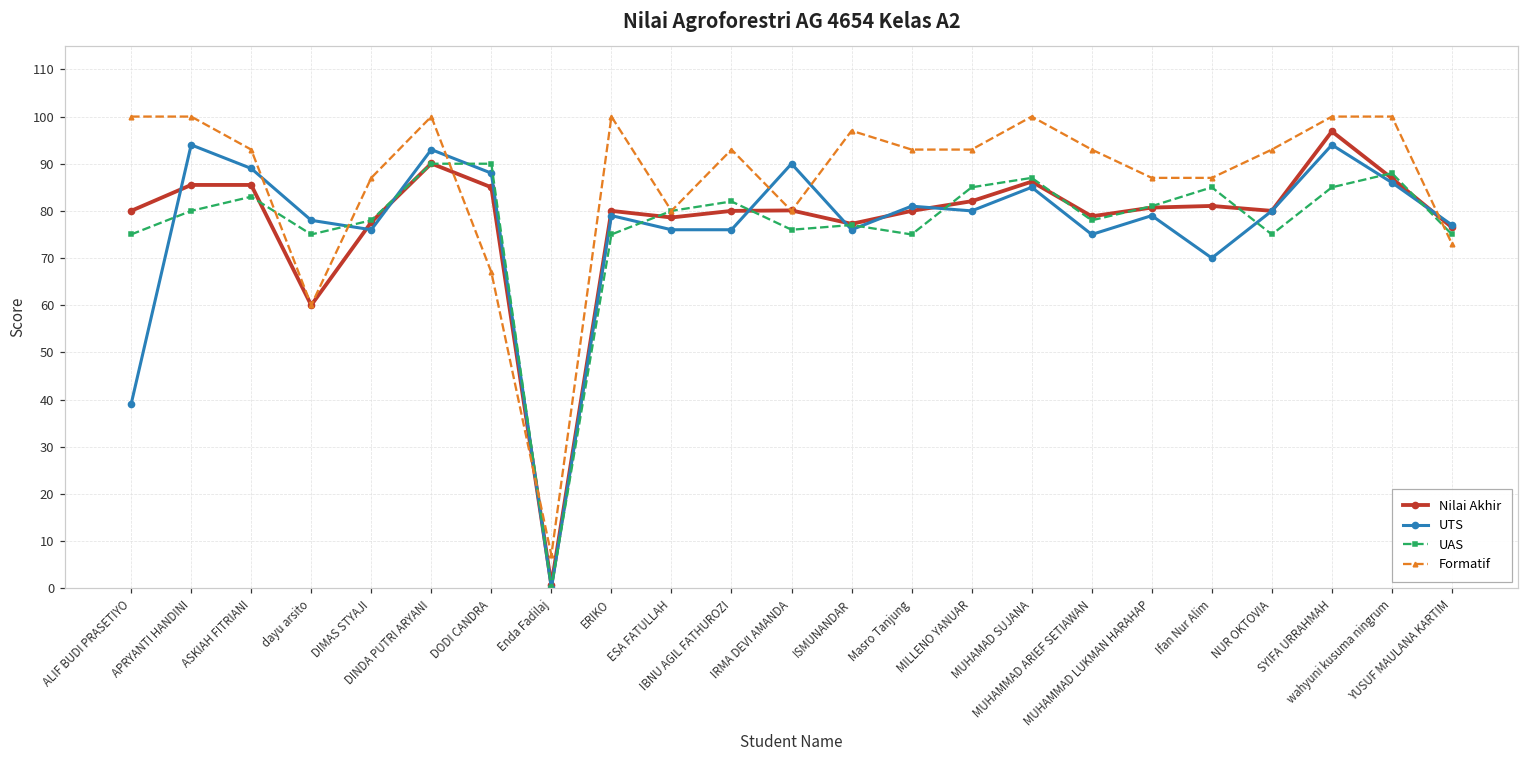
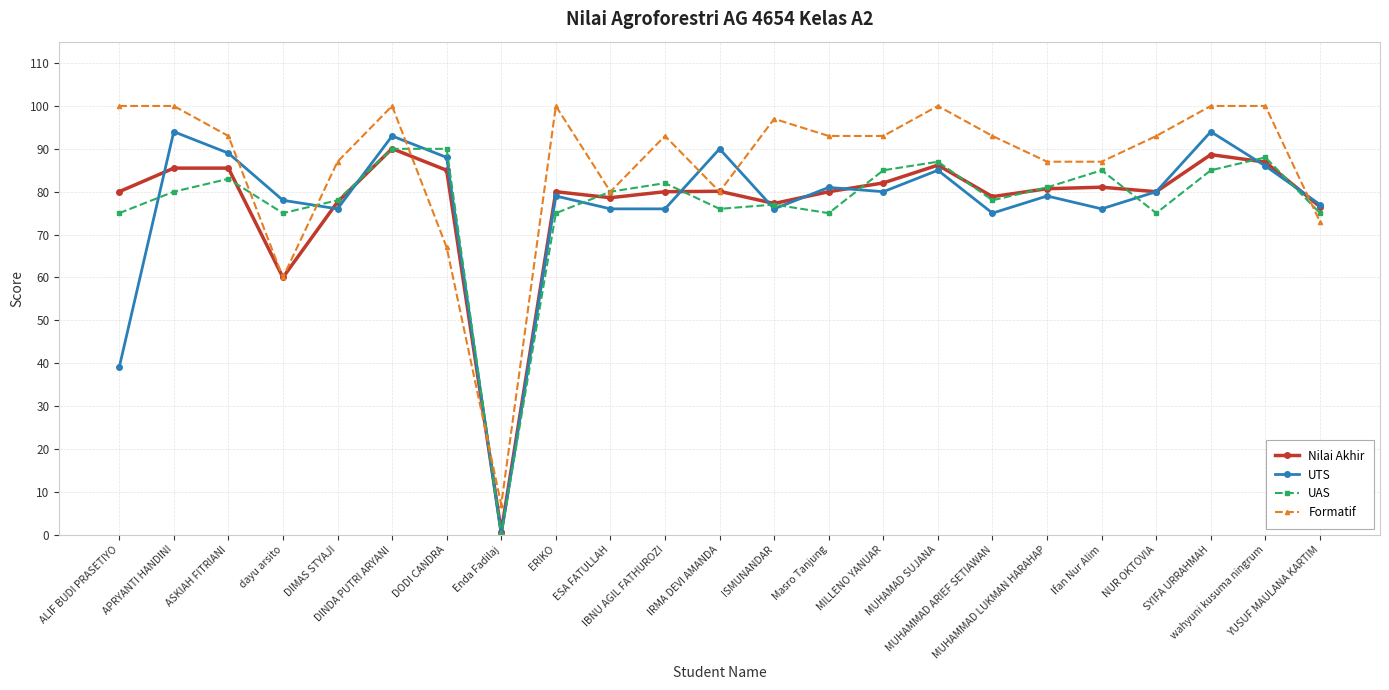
  {
    "Nilai Akhir": {
      "ALIF BUDI PRASETIYO": 80,
      "APRYANTI HANDINI": 86,
      "ASKIAH FITRIANI": 86,
      "DODI CANDRA": 85,
      "Enda Fadilaj": 1,
      "ERIKO": 80,
      "ESA FATULLAH": 79,
      "IBNU AGIL FATHUROZI": 80,
      "Masro Tanjung": 80,
      "MILLENO YANUAR": 82,
      "MUHAMAD SUJANA": 86,
      "MUHAMMAD ARIEF SETIAWAN": 79,
      "Ifan Nur Alim": 81,
-     "SYIFA URRAHMAH": 97,
+     "SYIFA URRAHMAH": 89,
      "wahyuni kusuma ningrum": 87
    },
    "UTS": {
      "ALIF BUDI PRASETIYO": 39,
      "APRYANTI HANDINI": 94,
      "ASKIAH FITRIANI": 89,
      "dayu arsito": 78,
      "DIMAS STYAJI": 76,
      "DINDA PUTRI ARYANI": 93,
      "DODI CANDRA": 88,
      "ERIKO": 79,
      "ESA FATULLAH": 76,
      "IBNU AGIL FATHUROZI": 76,
      "IRMA DEVI AMANDA": 90,
      "ISMUNANDAR": 76,
      "Masro Tanjung": 81,
      "MILLENO YANUAR": 80,
      "MUHAMAD SUJANA": 85,
      "MUHAMMAD ARIEF SETIAWAN": 75,
      "MUHAMMAD LUKMAN HARAHAP": 79,
-     "Ifan Nur Alim": 70,
+     "Ifan Nur Alim": 76,
      "SYIFA URRAHMAH": 94,
      "wahyuni kusuma ningrum": 86
    },
    "UAS": {
      "ALIF BUDI PRASETIYO": 75,
      "APRYANTI HANDINI": 80,
      "ASKIAH FITRIANI": 83,
      "dayu arsito": 75,
      "DODI CANDRA": 90,
      "ERIKO": 75,
      "IBNU AGIL FATHUROZI": 82,
      "IRMA DEVI AMANDA": 76,
      "Masro Tanjung": 75,
      "MILLENO YANUAR": 85,
      "MUHAMAD SUJANA": 87,
      "MUHAMMAD ARIEF SETIAWAN": 78,
      "Ifan Nur Alim": 85,
      "NUR OKTOVIA": 75,
      "SYIFA URRAHMAH": 85,
      "wahyuni kusuma ningrum": 88,
      "YUSUF MAULANA KARTIM": 75
    },
    "Formatif": {
      "ALIF BUDI PRASETIYO": 100,
      "APRYANTI HANDINI": 100,
      "ASKIAH FITRIANI": 93,
      "DIMAS STYAJI": 87,
      "DINDA PUTRI ARYANI": 100,
      "DODI CANDRA": 67,
      "Enda Fadilaj": 7,
      "ERIKO": 100,
      "IBNU AGIL FATHUROZI": 93,
      "ISMUNANDAR": 97,
      "Masro Tanjung": 93,
      "MILLENO YANUAR": 93,
      "MUHAMAD SUJANA": 100,
      "MUHAMMAD ARIEF SETIAWAN": 93,
      "MUHAMMAD LUKMAN HARAHAP": 87,
      "Ifan Nur Alim": 87,
      "NUR OKTOVIA": 93,
      "SYIFA URRAHMAH": 100,
      "wahyuni kusuma ningrum": 100,
      "YUSUF MAULANA KARTIM": 73
    }
  }
